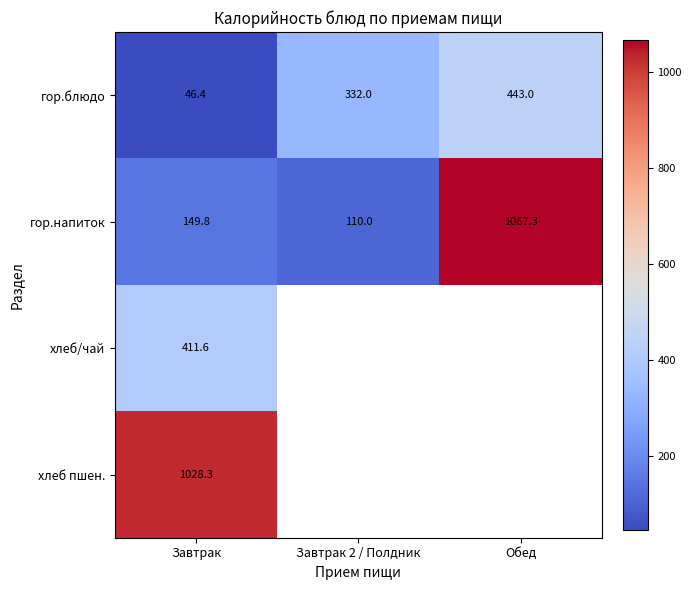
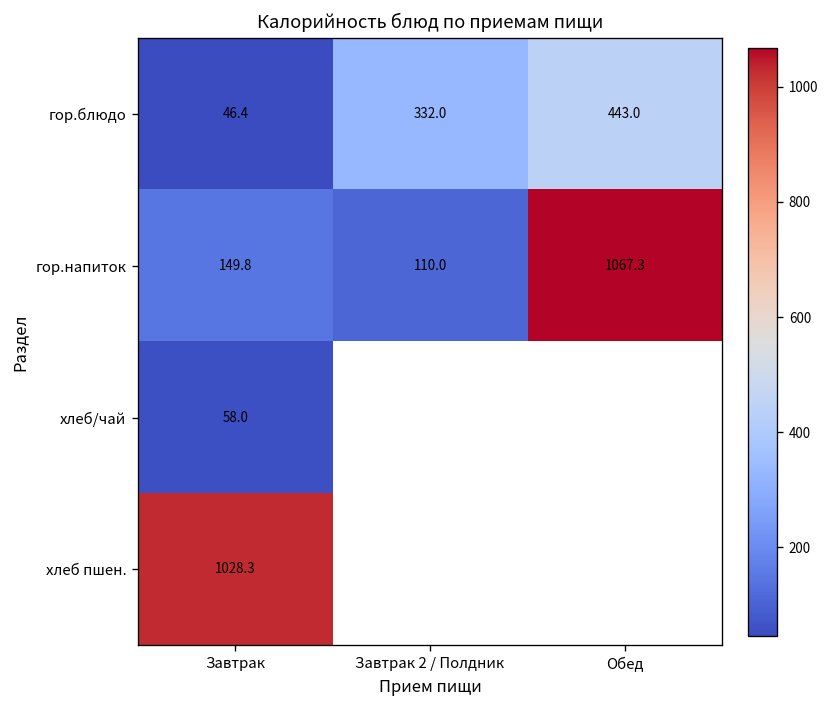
  {
    "гор.блюдо": {
      "Завтрак": 46.4,
      "Завтрак 2 / Полдник": 332.0,
      "Обед": 443.0
    },
    "гор.напиток": {
      "Завтрак": 149.8,
      "Завтрак 2 / Полдник": 110.0,
      "Обед": 1067.3
    },
    "хлеб/чай": {
-     "Завтрак": 411.6
+     "Завтрак": 58.0
    },
    "хлеб пшен.": {
      "Завтрак": 1028.3
    }
  }
